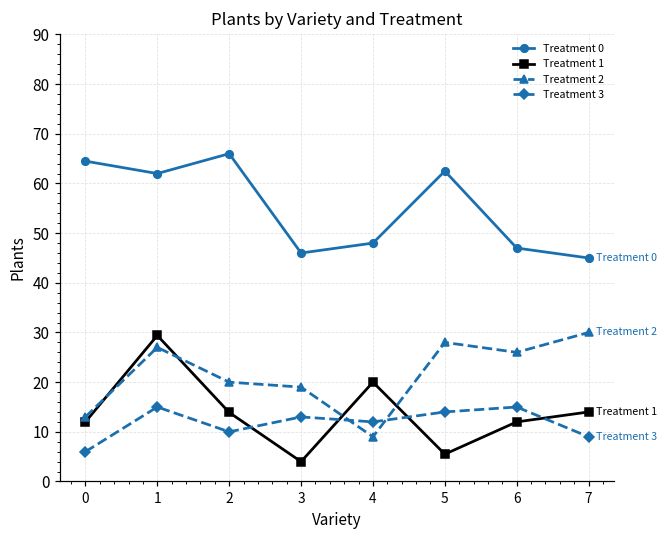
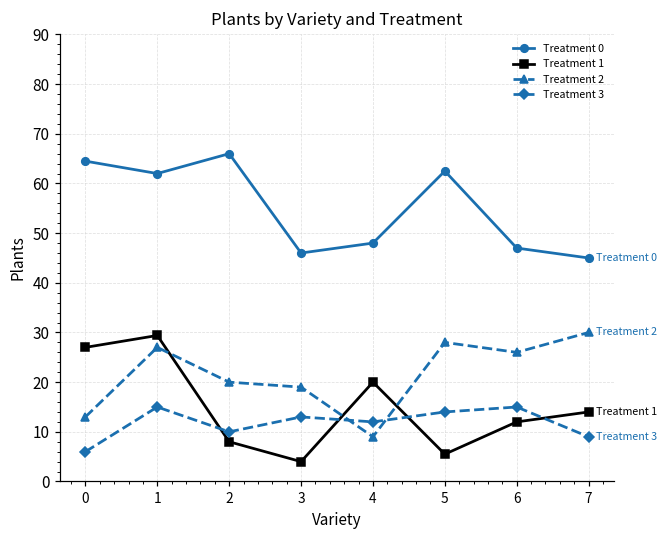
  {
    "Treatment 1": {
-     "0": 12,
+     "0": 27,
      "1": 29,
-     "2": 14,
+     "2": 8,
      "3": 4,
      "4": 20,
      "5": 6,
      "6": 12
    }
  }
